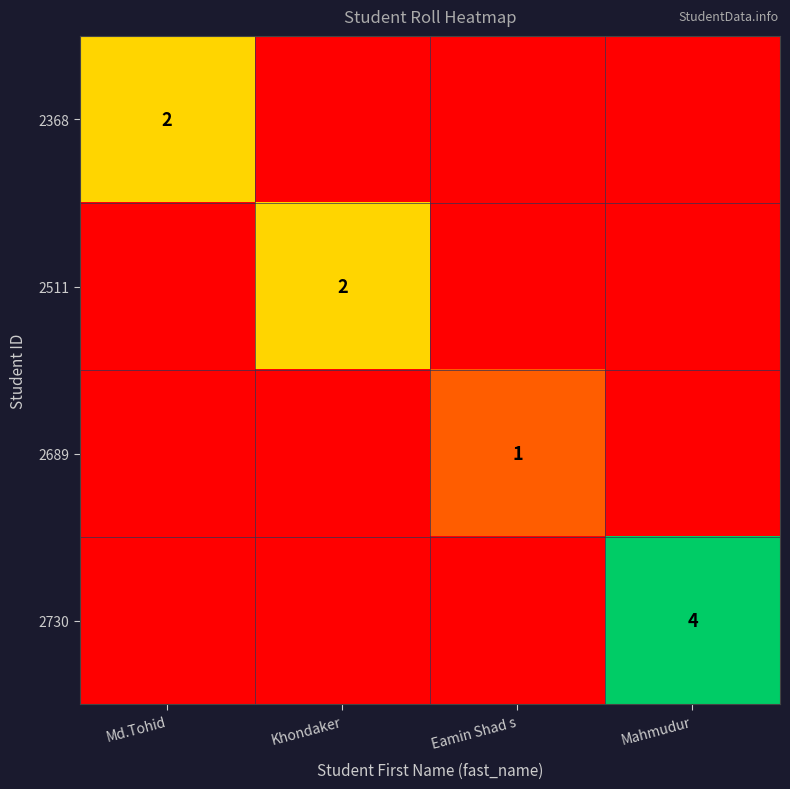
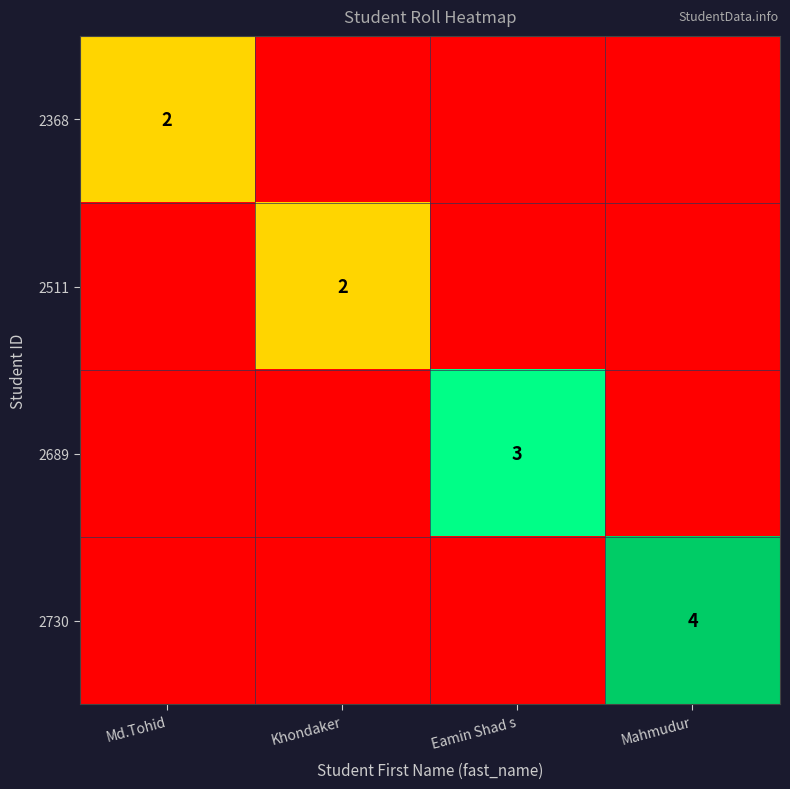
  {
    "2368": {
      "Md.Tohid": 2
    },
    "2511": {
      "Khondaker": 2
    },
    "2689": {
-     "Eamin Shad s": 1
+     "Eamin Shad s": 3
    },
    "2730": {
      "Mahmudur": 4
    }
  }
